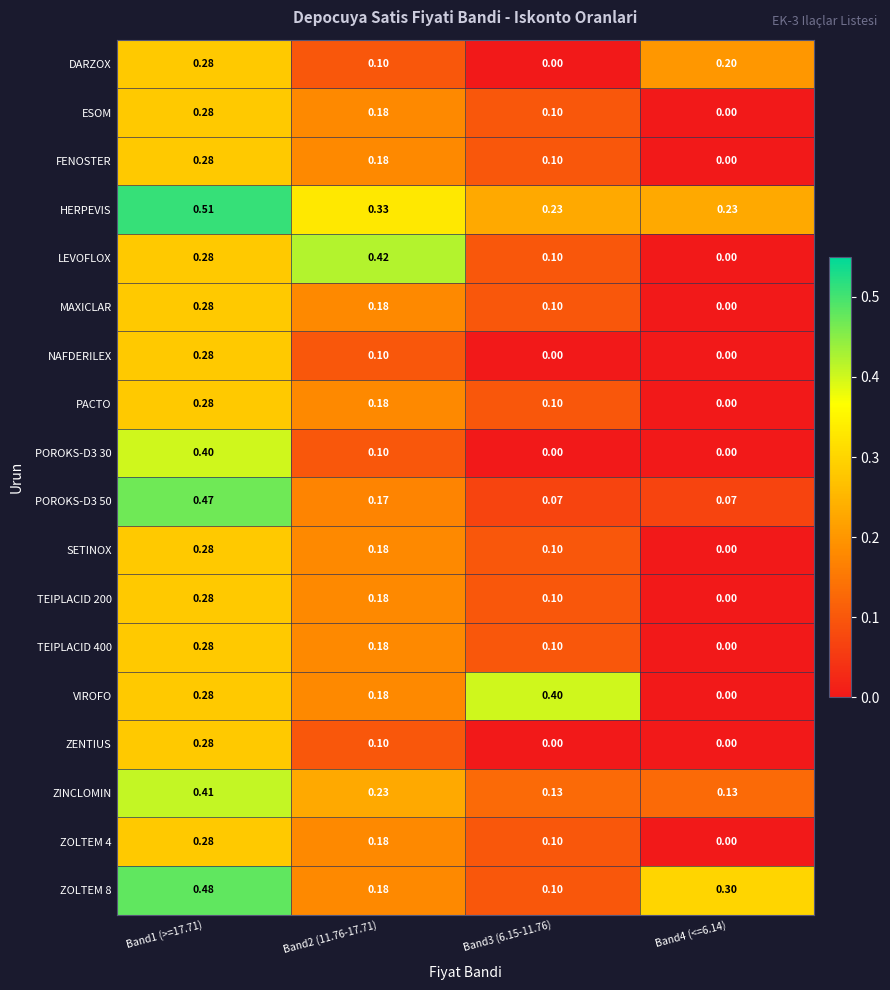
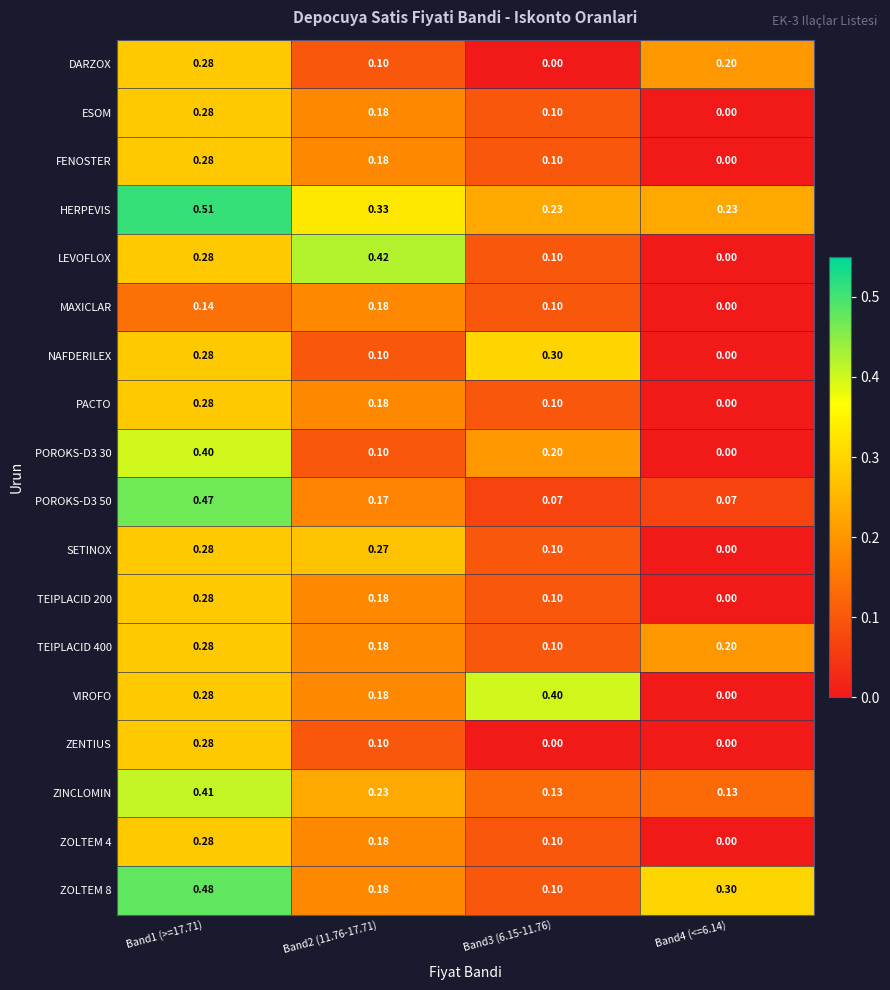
  {
    "DARZOX": {
      "Band1 (>=17.71)": 0.28,
      "Band2 (11.76-17.71)": 0.10,
      "Band3 (6.15-11.76)": 0.00,
      "Band4 (<=6.14)": 0.20
    },
    "ESOM": {
      "Band1 (>=17.71)": 0.28,
      "Band2 (11.76-17.71)": 0.18,
      "Band3 (6.15-11.76)": 0.10,
      "Band4 (<=6.14)": 0.00
    },
    "FENOSTER": {
      "Band1 (>=17.71)": 0.28,
      "Band2 (11.76-17.71)": 0.18,
      "Band3 (6.15-11.76)": 0.10,
      "Band4 (<=6.14)": 0.00
    },
    "HERPEVIS": {
      "Band1 (>=17.71)": 0.51,
      "Band2 (11.76-17.71)": 0.33,
      "Band3 (6.15-11.76)": 0.23,
      "Band4 (<=6.14)": 0.23
    },
    "LEVOFLOX": {
      "Band1 (>=17.71)": 0.28,
      "Band2 (11.76-17.71)": 0.42,
      "Band3 (6.15-11.76)": 0.10,
      "Band4 (<=6.14)": 0.00
    },
    "MAXICLAR": {
-     "Band1 (>=17.71)": 0.28,
+     "Band1 (>=17.71)": 0.14,
      "Band2 (11.76-17.71)": 0.18,
      "Band3 (6.15-11.76)": 0.10,
      "Band4 (<=6.14)": 0.00
    },
    "NAFDERILEX": {
      "Band1 (>=17.71)": 0.28,
      "Band2 (11.76-17.71)": 0.10,
-     "Band3 (6.15-11.76)": 0.00,
+     "Band3 (6.15-11.76)": 0.30,
      "Band4 (<=6.14)": 0.00
    },
    "PACTO": {
      "Band1 (>=17.71)": 0.28,
      "Band2 (11.76-17.71)": 0.18,
      "Band3 (6.15-11.76)": 0.10,
      "Band4 (<=6.14)": 0.00
    },
    "POROKS-D3 30": {
      "Band1 (>=17.71)": 0.40,
      "Band2 (11.76-17.71)": 0.10,
-     "Band3 (6.15-11.76)": 0.00,
+     "Band3 (6.15-11.76)": 0.20,
      "Band4 (<=6.14)": 0.00
    },
    "POROKS-D3 50": {
      "Band1 (>=17.71)": 0.47,
      "Band2 (11.76-17.71)": 0.17,
      "Band3 (6.15-11.76)": 0.07,
      "Band4 (<=6.14)": 0.07
    },
    "SETINOX": {
      "Band1 (>=17.71)": 0.28,
-     "Band2 (11.76-17.71)": 0.18,
+     "Band2 (11.76-17.71)": 0.27,
      "Band3 (6.15-11.76)": 0.10,
      "Band4 (<=6.14)": 0.00
    },
    "TEIPLACID 200": {
      "Band1 (>=17.71)": 0.28,
      "Band2 (11.76-17.71)": 0.18,
      "Band3 (6.15-11.76)": 0.10,
      "Band4 (<=6.14)": 0.00
    },
    "TEIPLACID 400": {
      "Band1 (>=17.71)": 0.28,
      "Band2 (11.76-17.71)": 0.18,
      "Band3 (6.15-11.76)": 0.10,
-     "Band4 (<=6.14)": 0.00
+     "Band4 (<=6.14)": 0.20
    },
    "VIROFO": {
      "Band1 (>=17.71)": 0.28,
      "Band2 (11.76-17.71)": 0.18,
      "Band3 (6.15-11.76)": 0.40,
      "Band4 (<=6.14)": 0.00
    },
    "ZENTIUS": {
      "Band1 (>=17.71)": 0.28,
      "Band2 (11.76-17.71)": 0.10,
      "Band3 (6.15-11.76)": 0.00,
      "Band4 (<=6.14)": 0.00
    },
    "ZINCLOMIN": {
      "Band1 (>=17.71)": 0.41,
      "Band2 (11.76-17.71)": 0.23,
      "Band3 (6.15-11.76)": 0.13,
      "Band4 (<=6.14)": 0.13
    },
    "ZOLTEM 4": {
      "Band1 (>=17.71)": 0.28,
      "Band2 (11.76-17.71)": 0.18,
      "Band3 (6.15-11.76)": 0.10,
      "Band4 (<=6.14)": 0.00
    },
    "ZOLTEM 8": {
      "Band1 (>=17.71)": 0.48,
      "Band2 (11.76-17.71)": 0.18,
      "Band3 (6.15-11.76)": 0.10,
      "Band4 (<=6.14)": 0.30
    }
  }
